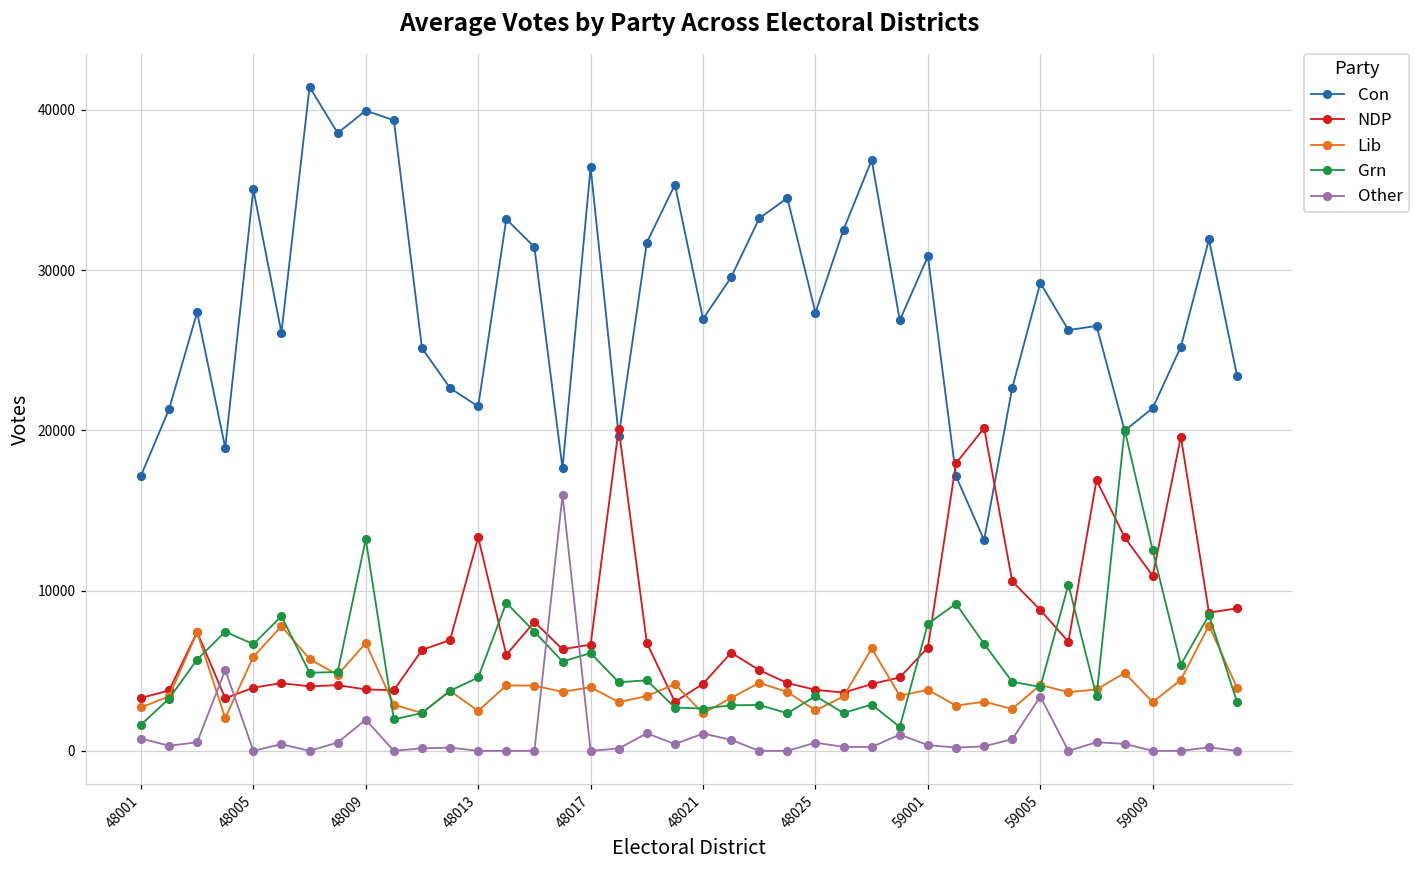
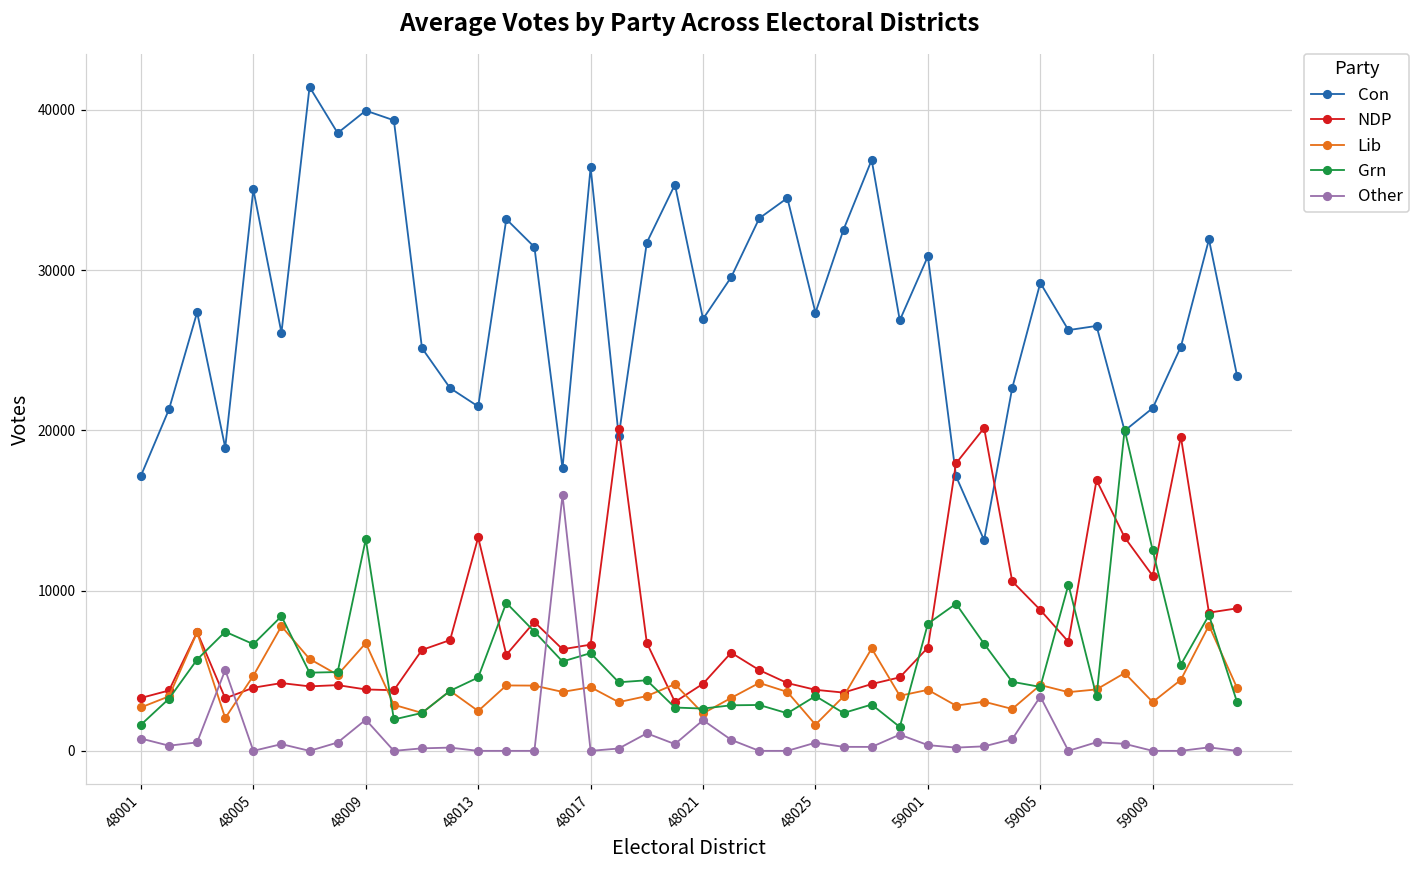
  {
    "Con": {
      "48001": 17200,
      "48005": 35000,
      "48009": 39900,
      "48013": 21500,
      "48017": 36400,
      "48021": 27000,
      "48025": 27300,
      "59001": 30900,
      "59005": 29200,
      "59009": 21400
    },
    "NDP": {
      "48001": 3300,
      "48005": 3900,
      "48009": 3800,
      "48013": 13300,
      "48017": 6600,
      "48021": 4200,
      "48025": 3800,
      "59001": 6400,
      "59005": 8800,
      "59009": 10900
    },
    "Lib": {
      "48001": 2700,
-     "48005": 5900,
+     "48005": 4700,
      "48009": 6700,
      "48013": 2500,
      "48017": 4000,
      "48021": 2300,
-     "48025": 2500,
+     "48025": 1600,
      "59001": 3800,
      "59009": 3000
    },
    "Grn": {
      "48001": 1600,
      "48005": 6700,
      "48009": 13200,
      "48013": 4600,
      "48017": 6100,
      "48021": 2600,
      "48025": 3400,
      "59001": 7900,
      "59009": 12500
    },
    "Other": {
      "48001": 800,
      "48005": 0,
      "48009": 1900,
      "48013": 0,
      "48017": 0,
-     "48021": 1100,
+     "48021": 1900,
      "48025": 500,
      "59001": 400,
      "59005": 3400,
      "59009": 0
    }
  }
